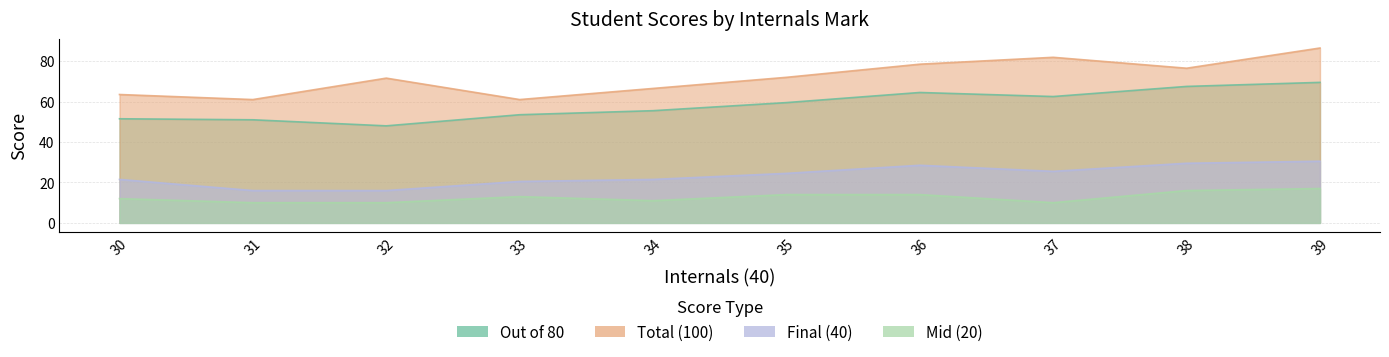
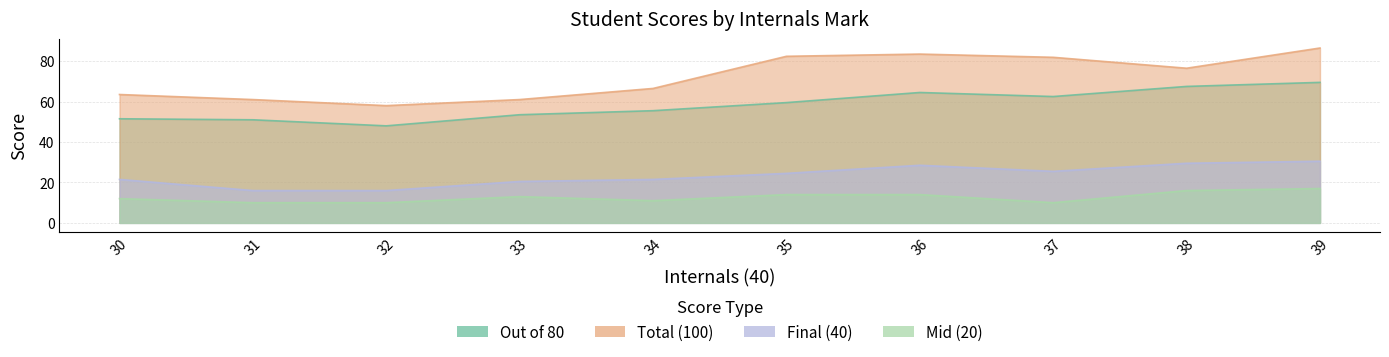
  {
    "Total (100)": {
      "30": 64,
      "31": 61,
-     "32": 72,
+     "32": 58,
      "33": 61,
      "34": 67,
-     "35": 72,
-     "36": 79,
+     "35": 82,
+     "36": 84,
      "37": 82,
      "38": 77,
      "39": 87
    }
  }
